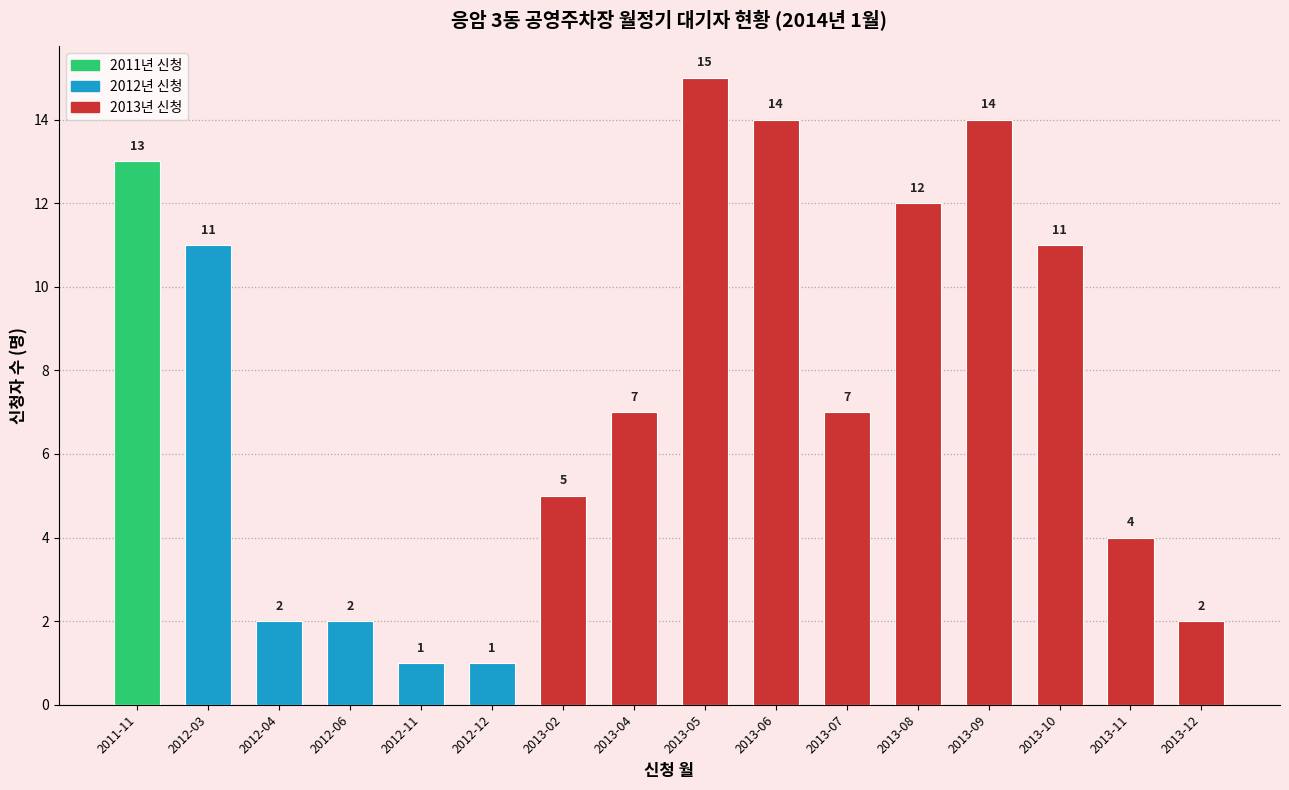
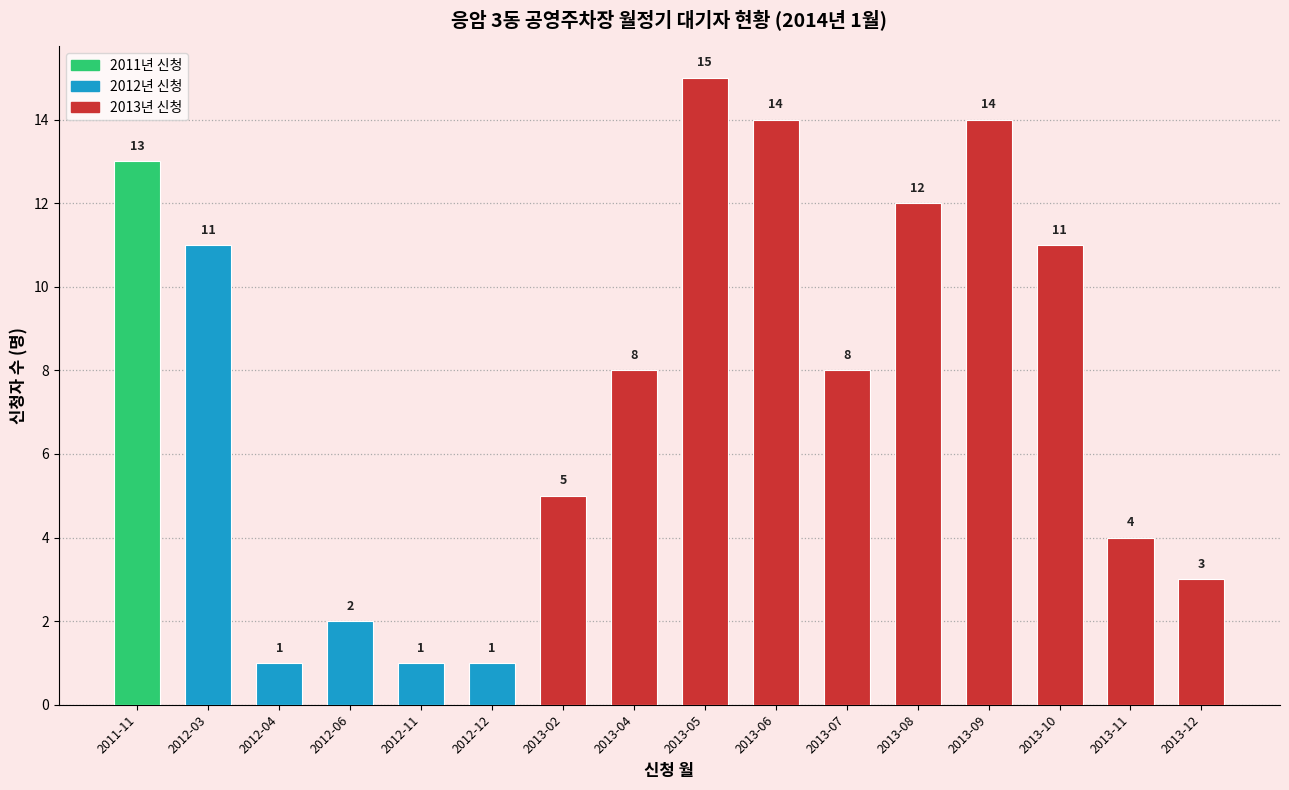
  {
    "2011-11": 13,
    "2012-03": 11,
-   "2012-04": 2,
+   "2012-04": 1,
    "2012-06": 2,
    "2012-11": 1,
    "2012-12": 1,
    "2013-02": 5,
-   "2013-04": 7,
+   "2013-04": 8,
    "2013-05": 15,
    "2013-06": 14,
-   "2013-07": 7,
+   "2013-07": 8,
    "2013-08": 12,
    "2013-09": 14,
    "2013-10": 11,
    "2013-11": 4,
-   "2013-12": 2
+   "2013-12": 3
  }
